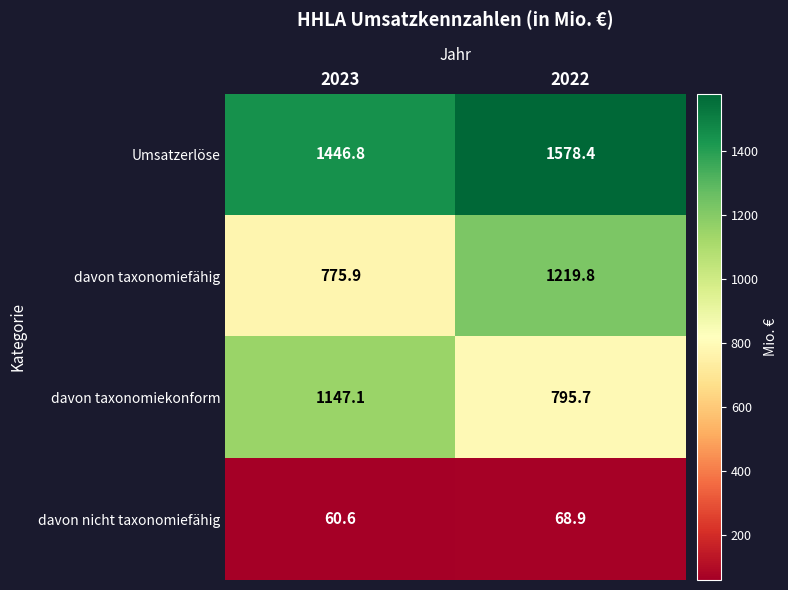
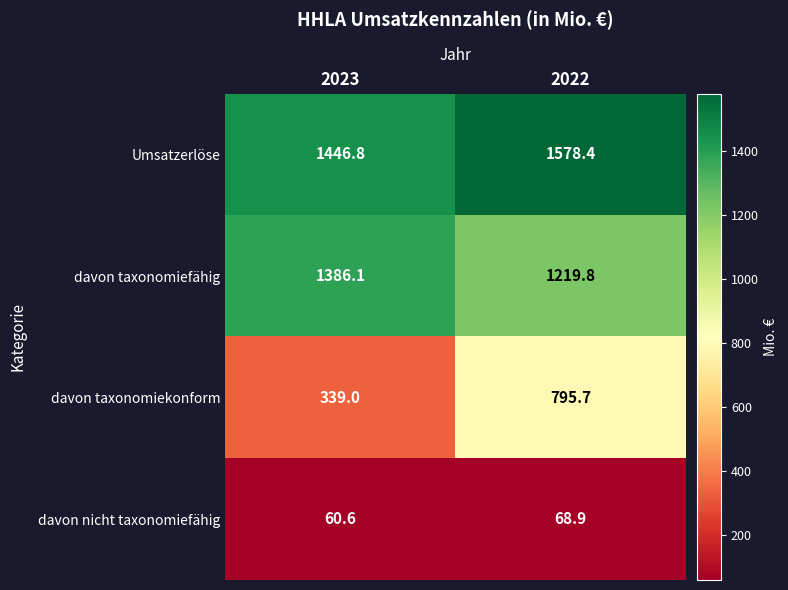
  {
    "Umsatzerlöse": {
      "2023": 1446.8,
      "2022": 1578.4
    },
    "davon taxonomiefähig": {
-     "2023": 775.9,
+     "2023": 1386.1,
      "2022": 1219.8
    },
    "davon taxonomiekonform": {
-     "2023": 1147.1,
+     "2023": 339.0,
      "2022": 795.7
    },
    "davon nicht taxonomiefähig": {
      "2023": 60.6,
      "2022": 68.9
    }
  }
